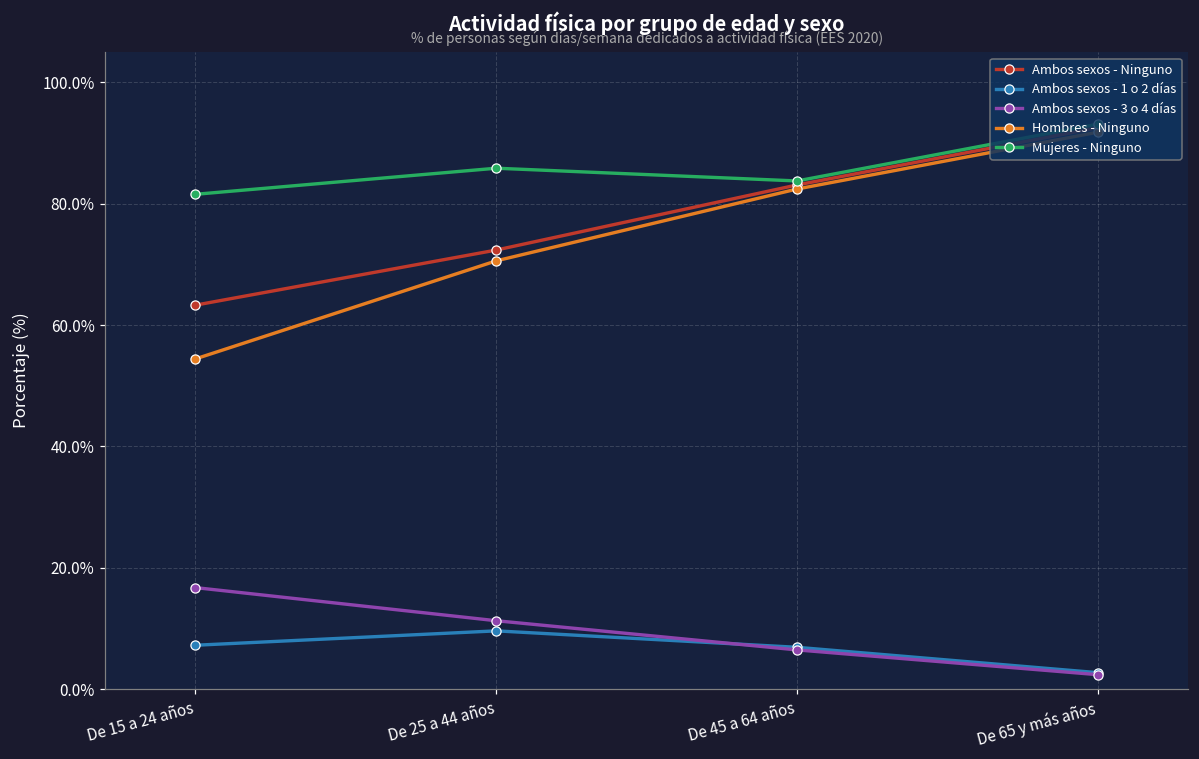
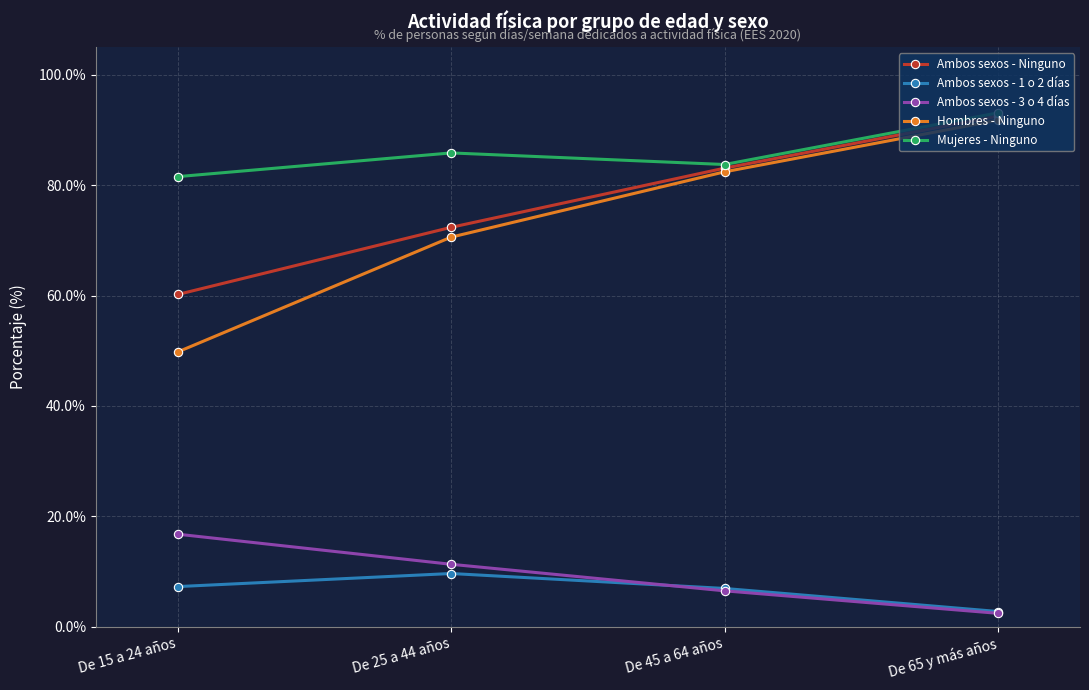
  {
    "Ambos sexos - Ninguno": {
-     "De 15 a 24 años": "63%",
+     "De 15 a 24 años": "60%",
      "De 25 a 44 años": "72%",
      "De 45 a 64 años": "83%"
    },
    "Ambos sexos - 1 o 2 días": {
      "De 15 a 24 años": "7%",
      "De 25 a 44 años": "10%"
    },
    "Ambos sexos - 3 o 4 días": {
      "De 15 a 24 años": "17%",
      "De 25 a 44 años": "11%"
    },
    "Hombres - Ninguno": {
-     "De 15 a 24 años": "54%",
+     "De 15 a 24 años": "50%",
      "De 25 a 44 años": "71%",
      "De 45 a 64 años": "82%"
    },
    "Mujeres - Ninguno": {
      "De 15 a 24 años": "82%",
      "De 25 a 44 años": "86%",
      "De 45 a 64 años": "84%"
    }
  }
